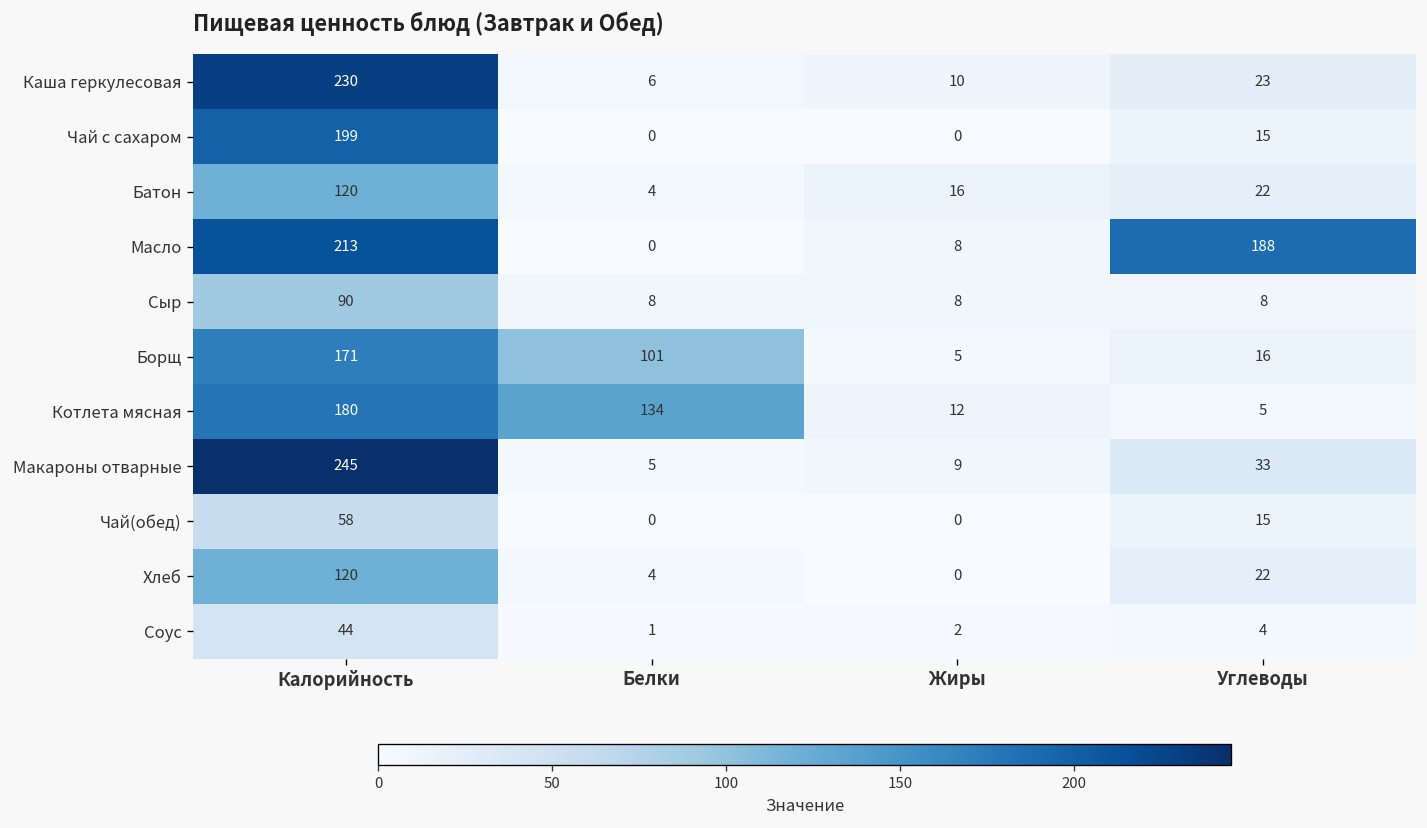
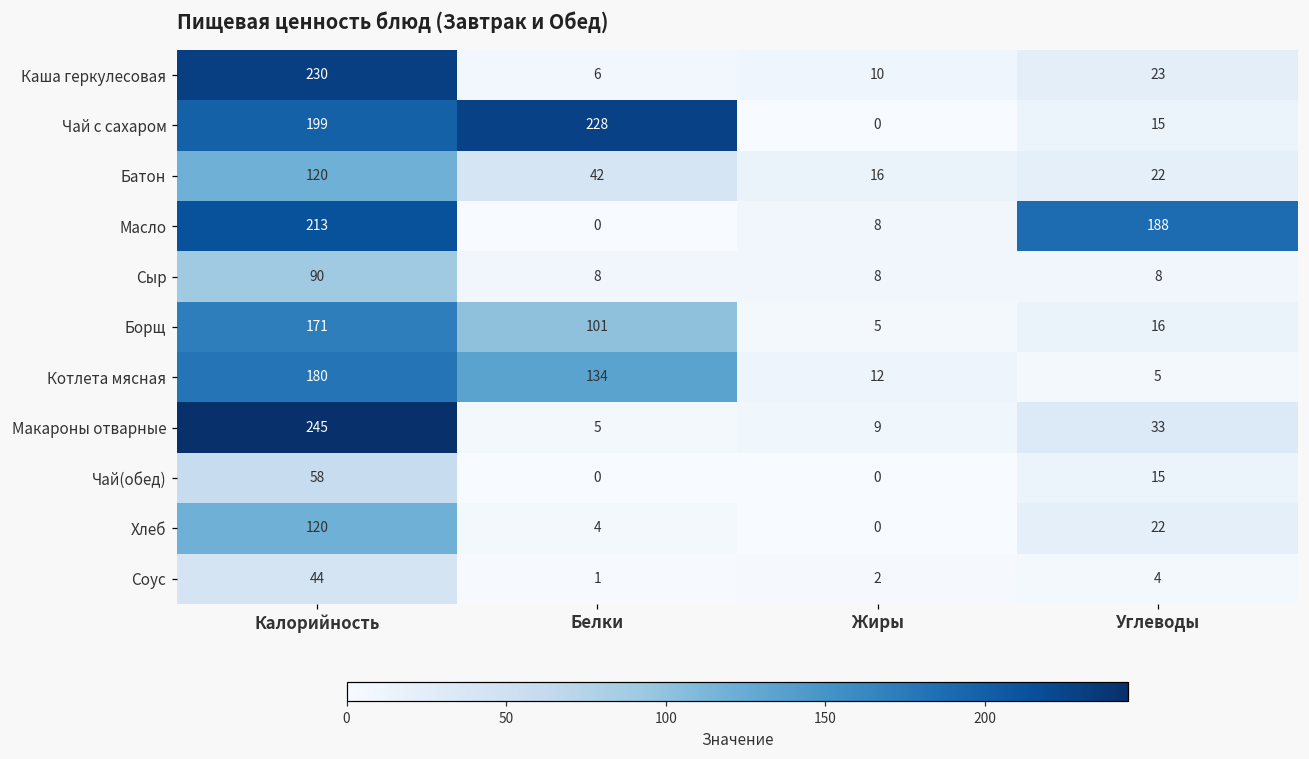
  {
    "Каша геркулесовая": {
      "Калорийность": 230,
      "Белки": 6,
      "Жиры": 10,
      "Углеводы": 23
    },
    "Чай с сахаром": {
      "Калорийность": 199,
-     "Белки": 0,
+     "Белки": 228,
      "Жиры": 0,
      "Углеводы": 15
    },
    "Батон": {
      "Калорийность": 120,
-     "Белки": 4,
+     "Белки": 42,
      "Жиры": 16,
      "Углеводы": 22
    },
    "Масло": {
      "Калорийность": 213,
      "Белки": 0,
      "Жиры": 8,
      "Углеводы": 188
    },
    "Сыр": {
      "Калорийность": 90,
      "Белки": 8,
      "Жиры": 8,
      "Углеводы": 8
    },
    "Борщ": {
      "Калорийность": 171,
      "Белки": 101,
      "Жиры": 5,
      "Углеводы": 16
    },
    "Котлета мясная": {
      "Калорийность": 180,
      "Белки": 134,
      "Жиры": 12,
      "Углеводы": 5
    },
    "Макароны отварные": {
      "Калорийность": 245,
      "Белки": 5,
      "Жиры": 9,
      "Углеводы": 33
    },
    "Чай(обед)": {
      "Калорийность": 58,
      "Белки": 0,
      "Жиры": 0,
      "Углеводы": 15
    },
    "Хлеб": {
      "Калорийность": 120,
      "Белки": 4,
      "Жиры": 0,
      "Углеводы": 22
    },
    "Соус": {
      "Калорийность": 44,
      "Белки": 1,
      "Жиры": 2,
      "Углеводы": 4
    }
  }
